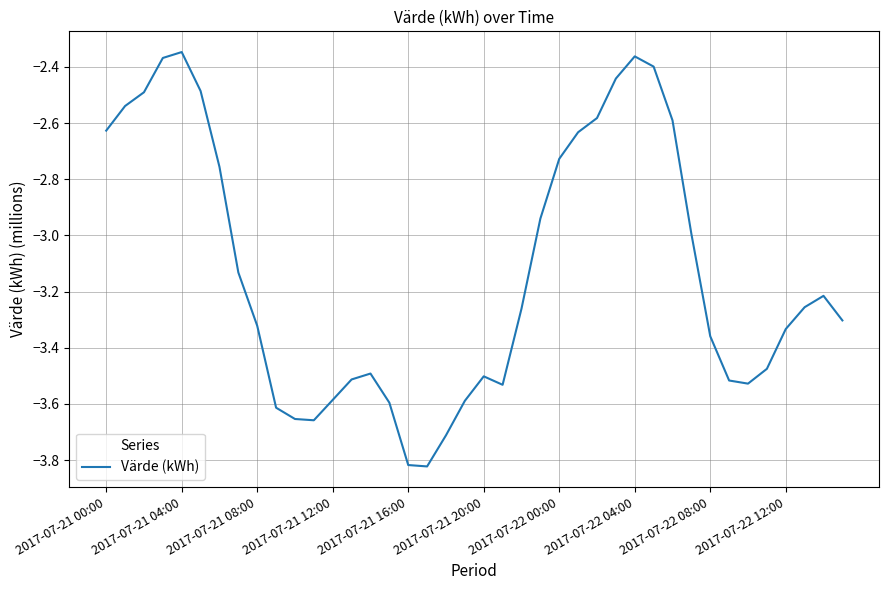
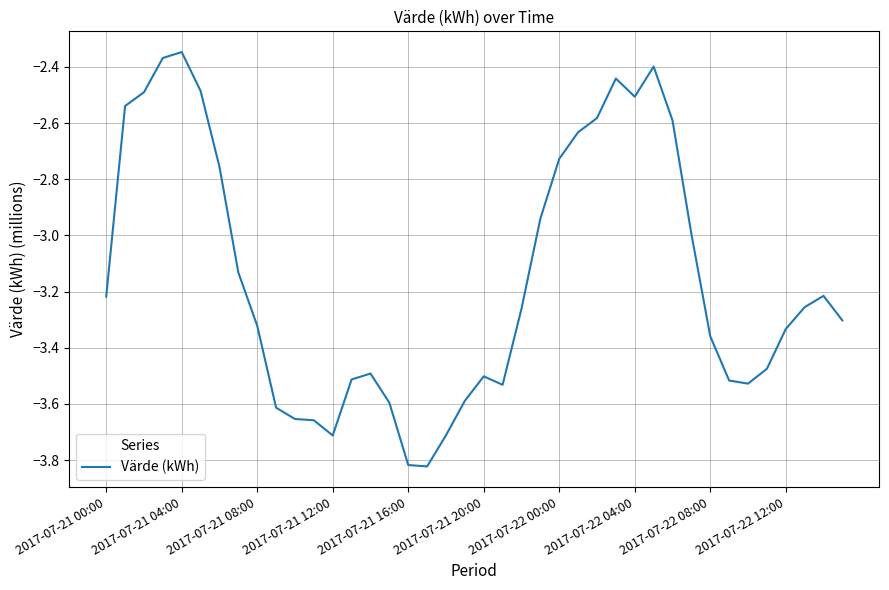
  {
-   "2017-07-21 00:00": -2.63,
+   "2017-07-21 00:00": -3.22,
    "2017-07-21 04:00": -2.35,
    "2017-07-21 08:00": -3.32,
-   "2017-07-21 12:00": -3.59,
+   "2017-07-21 12:00": -3.71,
    "2017-07-21 16:00": -3.82,
    "2017-07-21 20:00": -3.50,
    "2017-07-22 00:00": -2.73,
-   "2017-07-22 04:00": -2.36,
+   "2017-07-22 04:00": -2.51,
    "2017-07-22 08:00": -3.36,
    "2017-07-22 12:00": -3.33
  }
